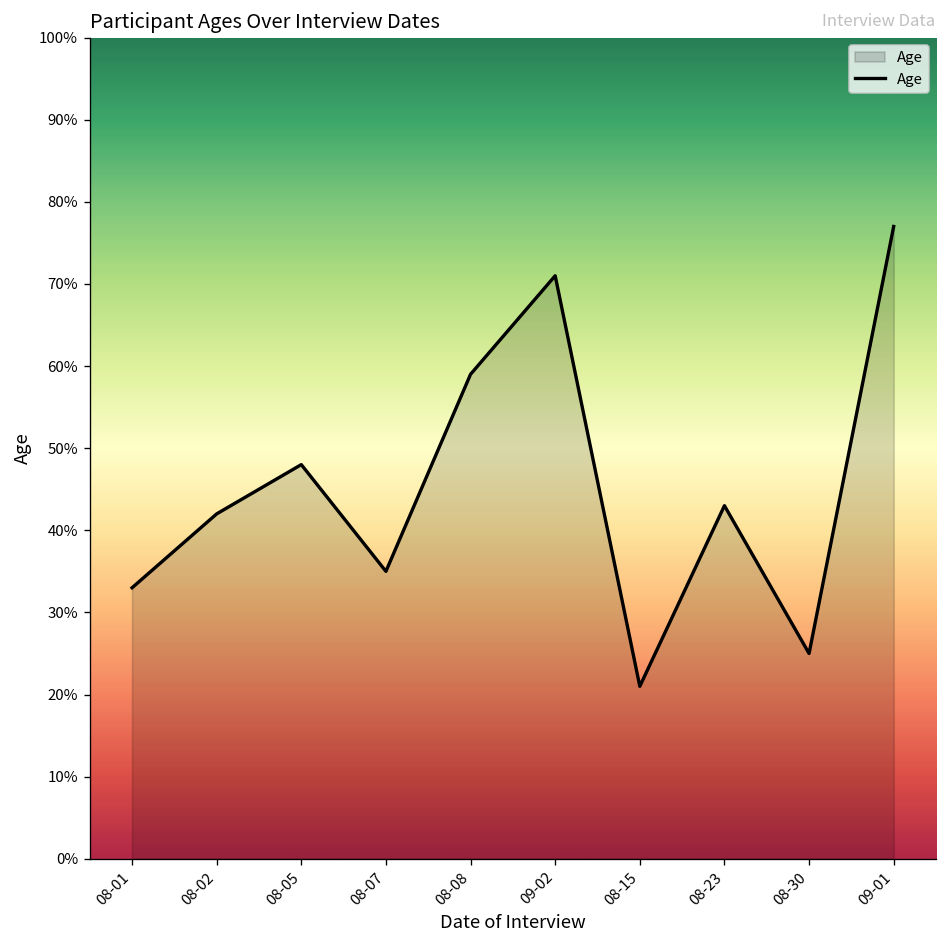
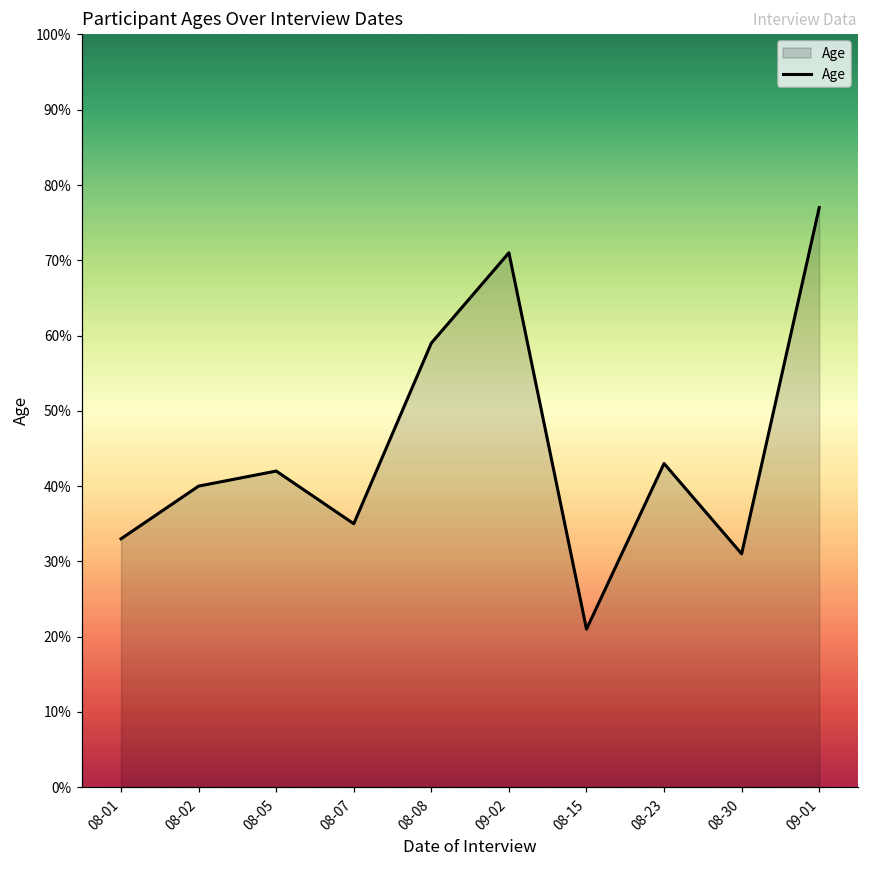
  {
    "08-01": "33%",
-   "08-02": "42%",
-   "08-05": "48%",
+   "08-02": "40%",
+   "08-05": "42%",
    "08-07": "35%",
    "08-08": "59%",
    "09-02": "71%",
    "08-15": "21%",
    "08-23": "43%",
-   "08-30": "25%",
+   "08-30": "31%",
    "09-01": "77%"
  }
